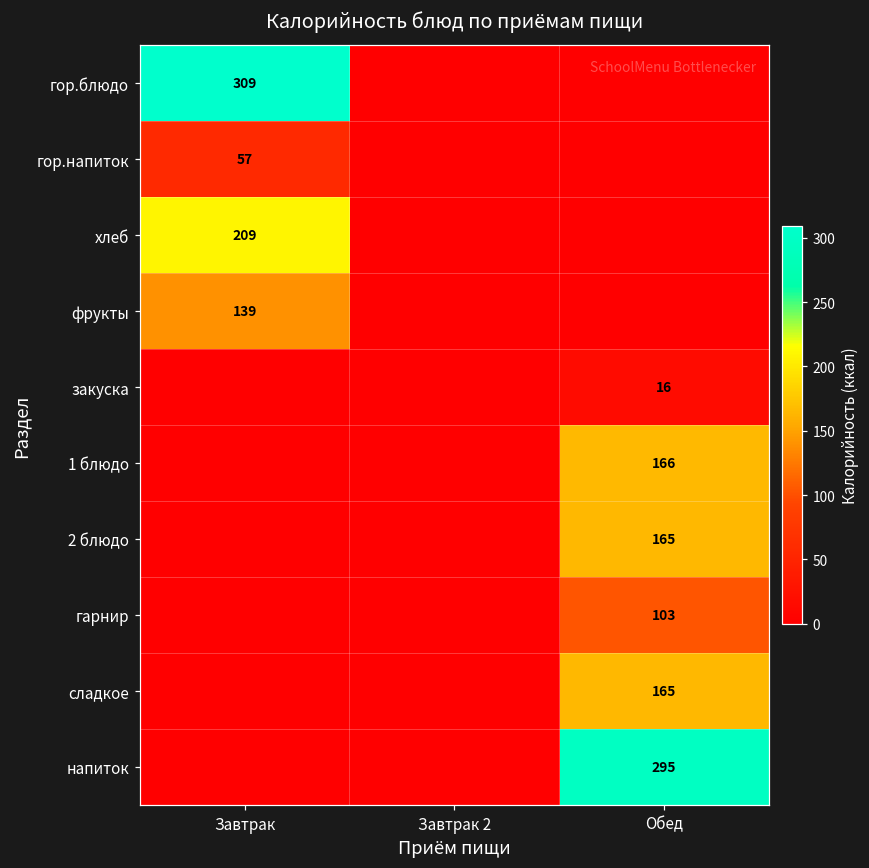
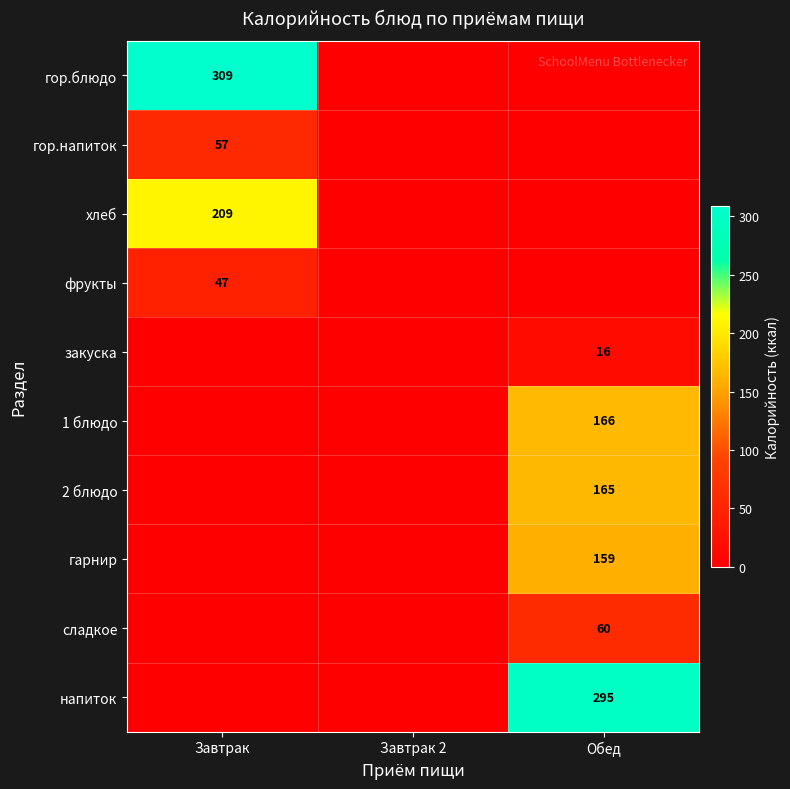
  {
    "гор.блюдо": {
      "Завтрак": 309
    },
    "гор.напиток": {
      "Завтрак": 57
    },
    "хлеб": {
      "Завтрак": 209
    },
    "фрукты": {
-     "Завтрак": 139
+     "Завтрак": 47
    },
    "закуска": {
      "Обед": 16
    },
    "1 блюдо": {
      "Обед": 166
    },
    "2 блюдо": {
      "Обед": 165
    },
    "гарнир": {
-     "Обед": 103
+     "Обед": 159
    },
    "сладкое": {
-     "Обед": 165
+     "Обед": 60
    },
    "напиток": {
      "Обед": 295
    }
  }
